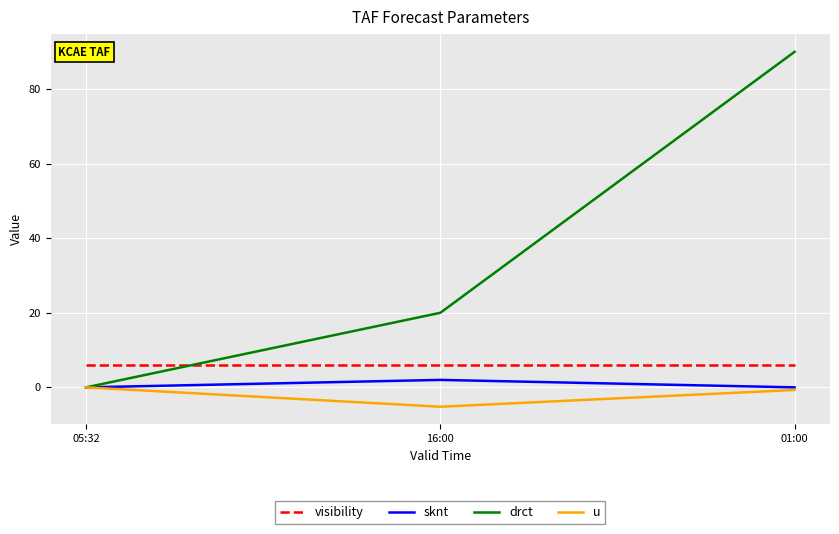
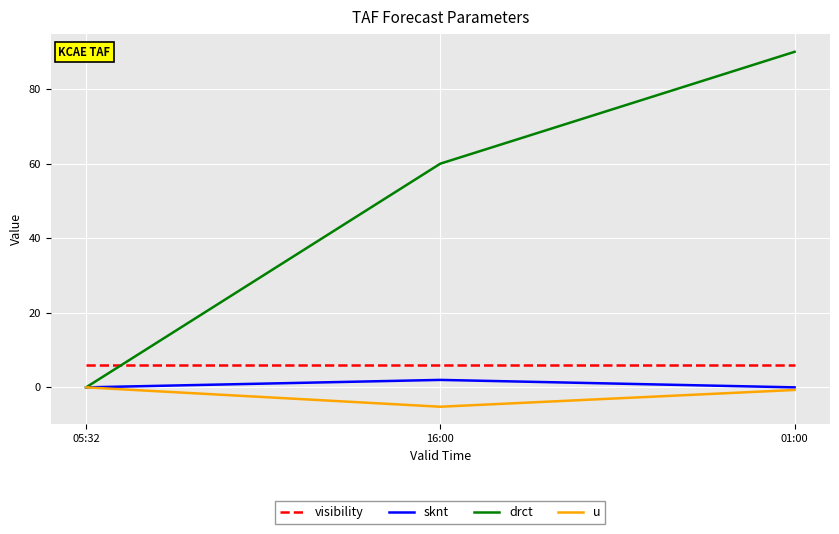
  {
    "visibility": {
      "05:32": 6,
      "16:00": 6,
      "01:00": 6
    },
    "sknt": {
      "16:00": 2,
      "01:00": 0
    },
    "drct": {
-     "16:00": 20,
+     "16:00": 60,
      "01:00": 90
    },
    "u": {
      "16:00": -5,
      "01:00": -1
    }
  }
